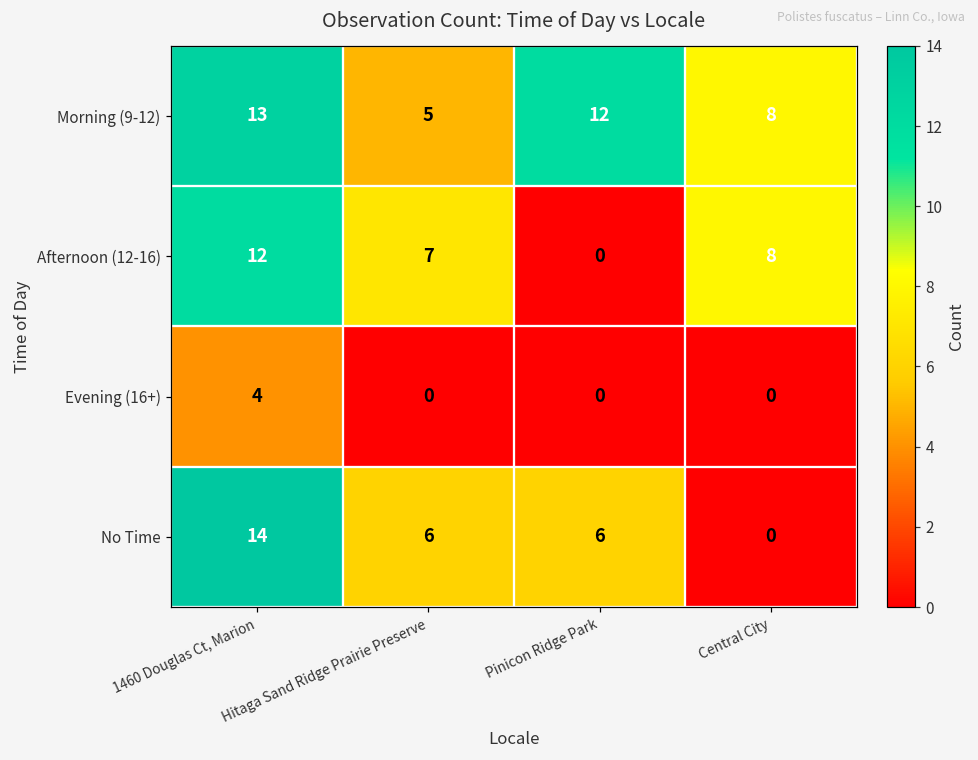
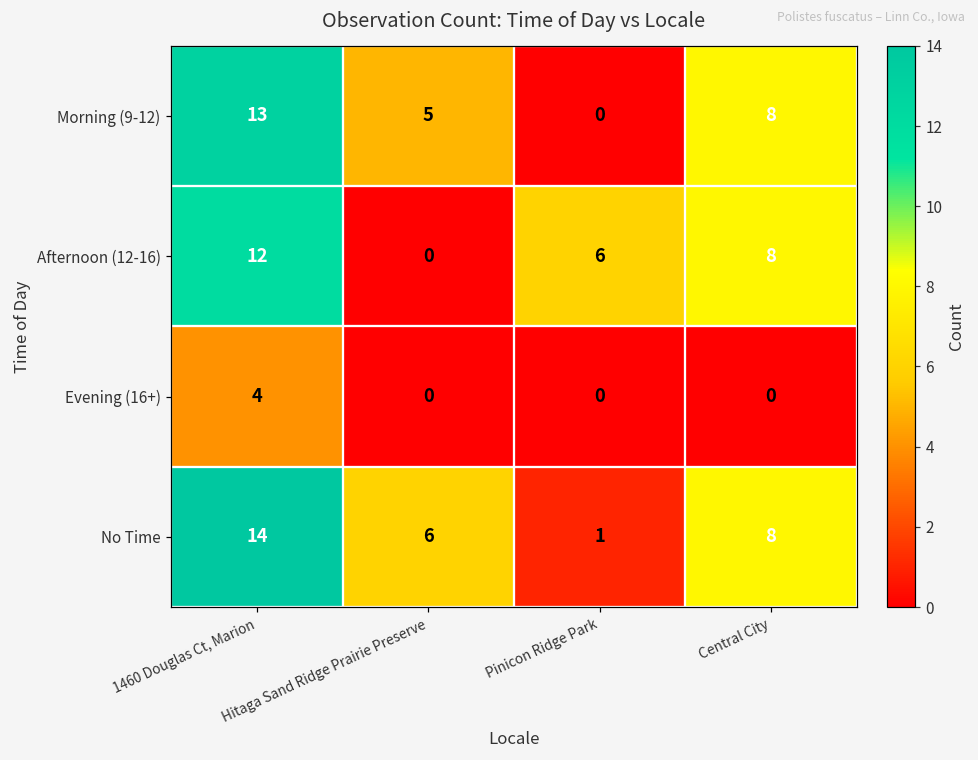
  {
    "Morning (9-12)": {
      "1460 Douglas Ct, Marion": 13,
      "Hitaga Sand Ridge Prairie Preserve": 5,
-     "Pinicon Ridge Park": 12,
+     "Pinicon Ridge Park": 0,
      "Central City": 8
    },
    "Afternoon (12-16)": {
      "1460 Douglas Ct, Marion": 12,
-     "Hitaga Sand Ridge Prairie Preserve": 7,
-     "Pinicon Ridge Park": 0,
+     "Hitaga Sand Ridge Prairie Preserve": 0,
+     "Pinicon Ridge Park": 6,
      "Central City": 8
    },
    "Evening (16+)": {
      "1460 Douglas Ct, Marion": 4,
      "Hitaga Sand Ridge Prairie Preserve": 0,
      "Pinicon Ridge Park": 0,
      "Central City": 0
    },
    "No Time": {
      "1460 Douglas Ct, Marion": 14,
      "Hitaga Sand Ridge Prairie Preserve": 6,
-     "Pinicon Ridge Park": 6,
-     "Central City": 0
+     "Pinicon Ridge Park": 1,
+     "Central City": 8
    }
  }
